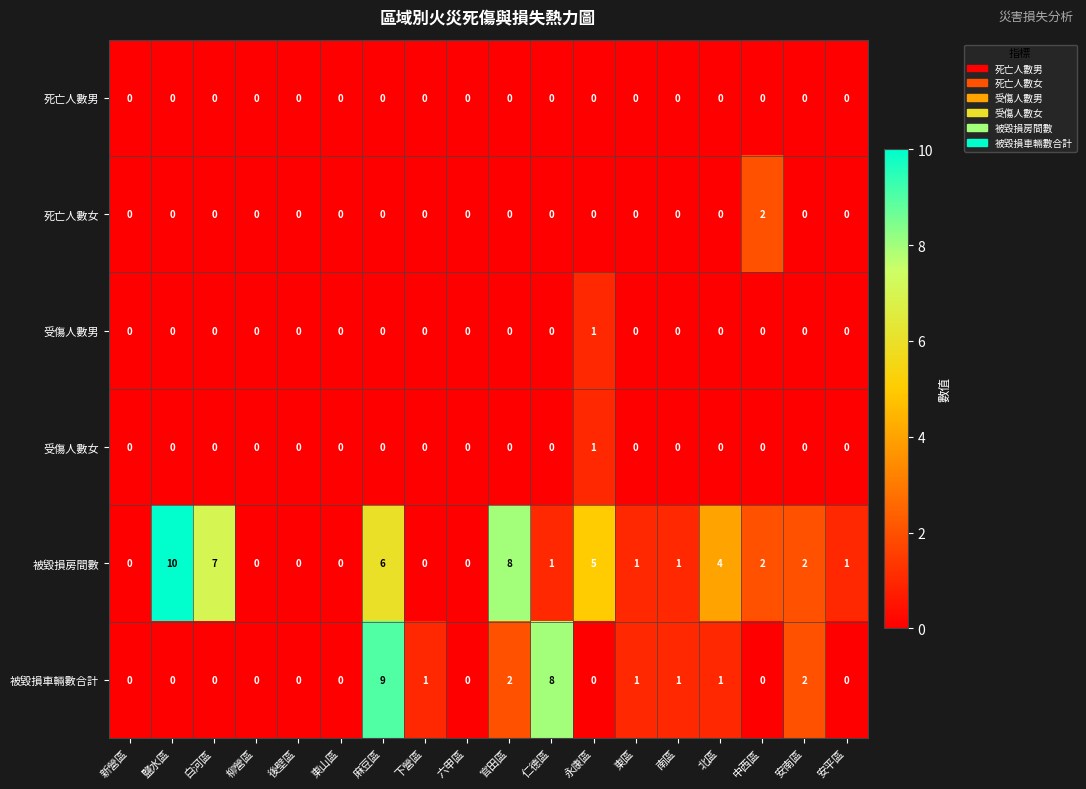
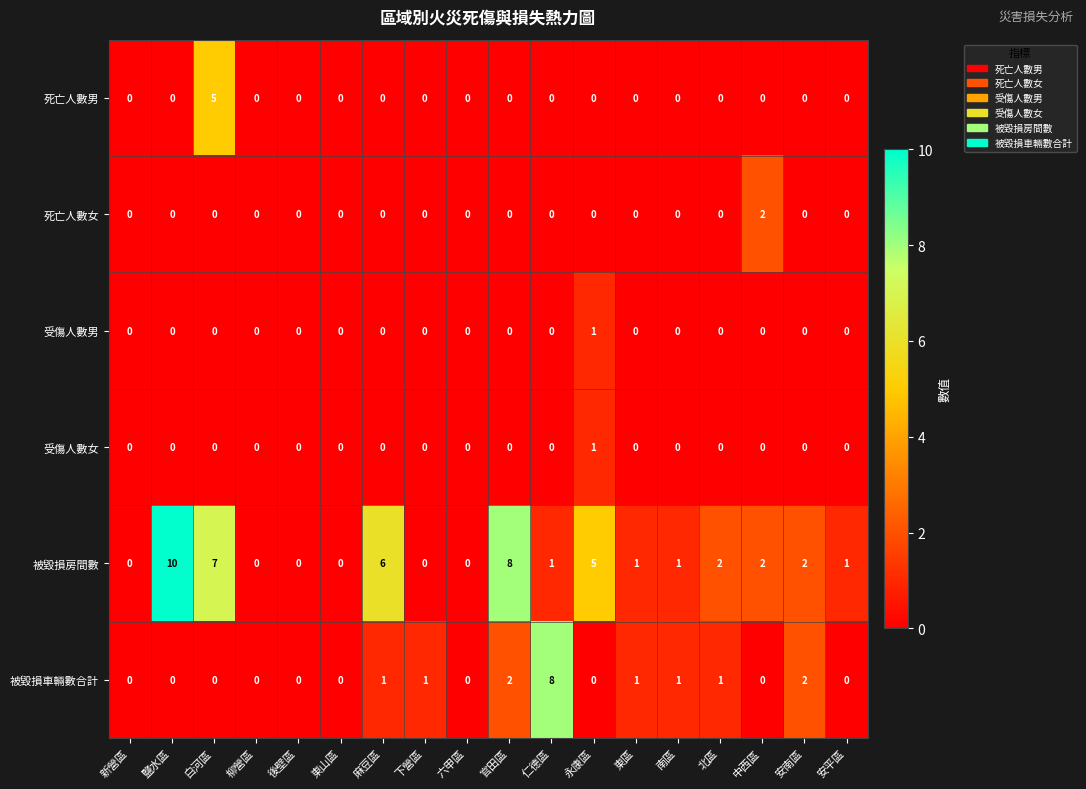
  {
    "死亡人數男": {
      "新營區": 0,
      "鹽水區": 0,
-     "白河區": 0,
+     "白河區": 5,
      "柳營區": 0,
      "後壁區": 0,
      "東山區": 0,
      "麻豆區": 0,
      "下營區": 0,
      "六甲區": 0,
      "官田區": 0,
      "仁德區": 0,
      "永康區": 0,
      "東區": 0,
      "南區": 0,
      "北區": 0,
      "中西區": 0,
      "安南區": 0,
      "安平區": 0
    },
    "死亡人數女": {
      "新營區": 0,
      "鹽水區": 0,
      "白河區": 0,
      "柳營區": 0,
      "後壁區": 0,
      "東山區": 0,
      "麻豆區": 0,
      "下營區": 0,
      "六甲區": 0,
      "官田區": 0,
      "仁德區": 0,
      "永康區": 0,
      "東區": 0,
      "南區": 0,
      "北區": 0,
      "中西區": 2,
      "安南區": 0,
      "安平區": 0
    },
    "受傷人數男": {
      "新營區": 0,
      "鹽水區": 0,
      "白河區": 0,
      "柳營區": 0,
      "後壁區": 0,
      "東山區": 0,
      "麻豆區": 0,
      "下營區": 0,
      "六甲區": 0,
      "官田區": 0,
      "仁德區": 0,
      "永康區": 1,
      "東區": 0,
      "南區": 0,
      "北區": 0,
      "中西區": 0,
      "安南區": 0,
      "安平區": 0
    },
    "受傷人數女": {
      "新營區": 0,
      "鹽水區": 0,
      "白河區": 0,
      "柳營區": 0,
      "後壁區": 0,
      "東山區": 0,
      "麻豆區": 0,
      "下營區": 0,
      "六甲區": 0,
      "官田區": 0,
      "仁德區": 0,
      "永康區": 1,
      "東區": 0,
      "南區": 0,
      "北區": 0,
      "中西區": 0,
      "安南區": 0,
      "安平區": 0
    },
    "被毀損房間數": {
      "新營區": 0,
      "鹽水區": 10,
      "白河區": 7,
      "柳營區": 0,
      "後壁區": 0,
      "東山區": 0,
      "麻豆區": 6,
      "下營區": 0,
      "六甲區": 0,
      "官田區": 8,
      "仁德區": 1,
      "永康區": 5,
      "東區": 1,
      "南區": 1,
-     "北區": 4,
+     "北區": 2,
      "中西區": 2,
      "安南區": 2,
      "安平區": 1
    },
    "被毀損車輛數合計": {
      "新營區": 0,
      "鹽水區": 0,
      "白河區": 0,
      "柳營區": 0,
      "後壁區": 0,
      "東山區": 0,
-     "麻豆區": 9,
+     "麻豆區": 1,
      "下營區": 1,
      "六甲區": 0,
      "官田區": 2,
      "仁德區": 8,
      "永康區": 0,
      "東區": 1,
      "南區": 1,
      "北區": 1,
      "中西區": 0,
      "安南區": 2,
      "安平區": 0
    }
  }
